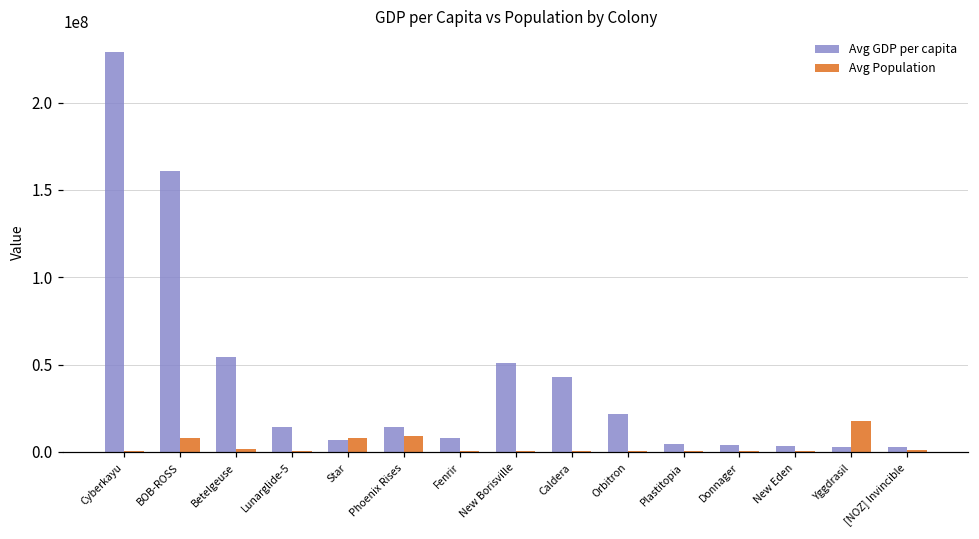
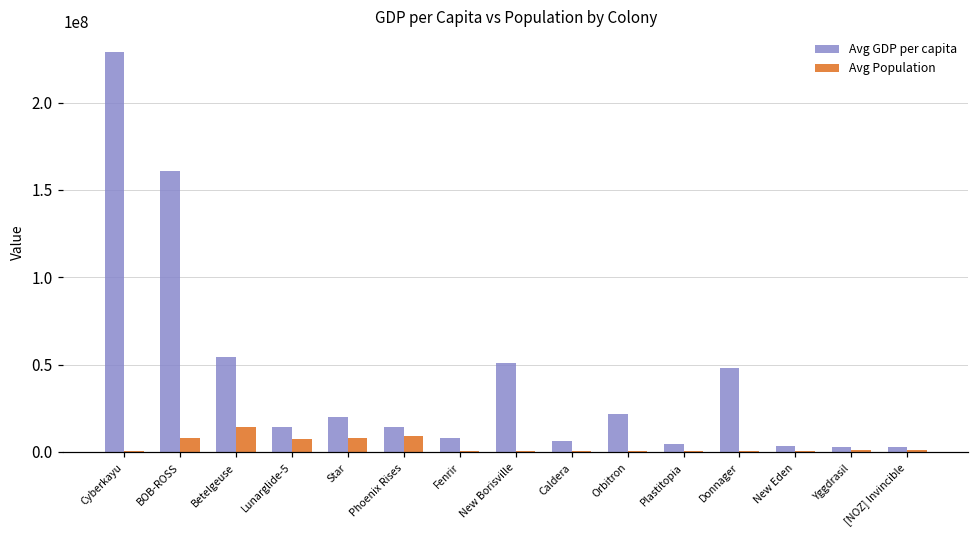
  {
    "Avg GDP per capita": {
      "Cyberkayu": 229000000,
      "BOB-ROSS": 161000000,
      "Betelgeuse": 55000000,
      "Lunarglide-5": 14000000,
-     "Star": 7000000,
+     "Star": 20000000,
      "Phoenix Rises": 14000000,
      "Fenrir": 8000000,
      "New Borisville": 51000000,
-     "Caldera": 43000000,
+     "Caldera": 6000000,
      "Orbitron": 22000000,
      "Plastitopia": 5000000,
-     "Donnager": 4000000,
+     "Donnager": 48000000,
      "New Eden": 4000000,
      "Yggdrasil": 3000000,
      "[NOZ] Invincible": 3000000
    },
    "Avg Population": {
      "BOB-ROSS": 8000000,
-     "Betelgeuse": 2000000,
-     "Lunarglide-5": 0,
+     "Betelgeuse": 14000000,
+     "Lunarglide-5": 7000000,
      "Star": 8000000,
      "Phoenix Rises": 9000000,
-     "Yggdrasil": 18000000
+     "Yggdrasil": 1000000
    }
  }
